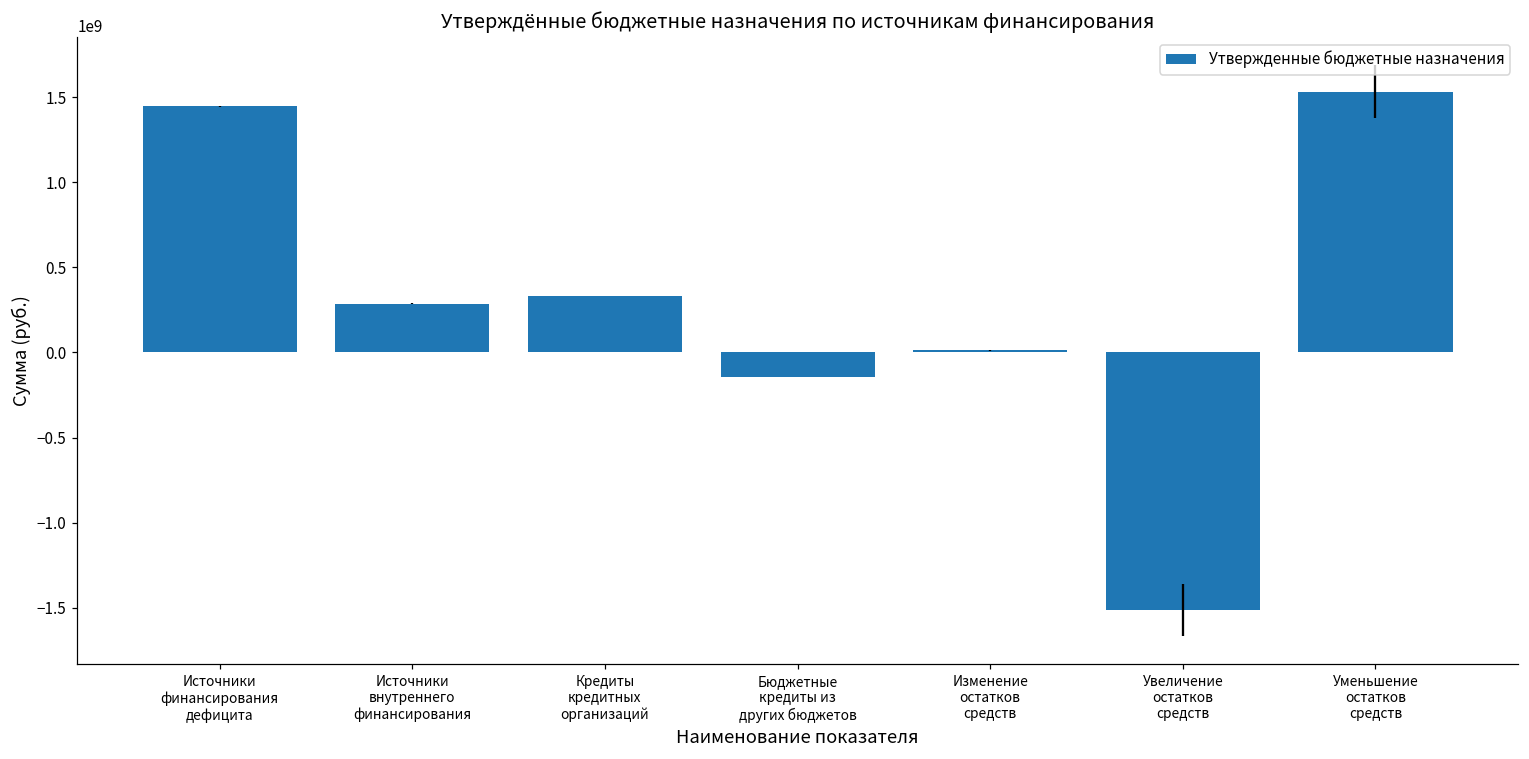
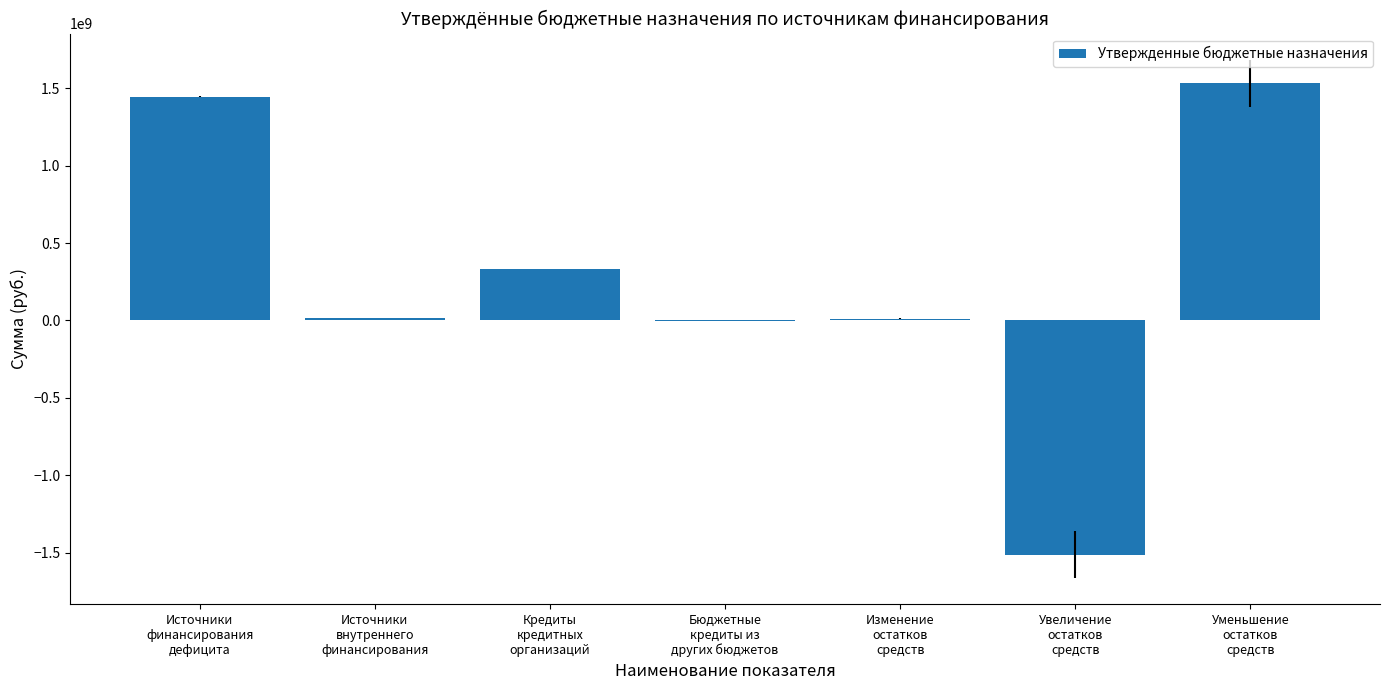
  {
    "Источники финансирования дефицита": 1450000000,
-   "Источники внутреннего финансирования": 290000000,
+   "Источники внутреннего финансирования": 10000000,
    "Кредиты кредитных организаций": 330000000,
-   "Бюджетные кредиты из других бюджетов": -150000000,
+   "Бюджетные кредиты из других бюджетов": 0,
    "Увеличение остатков средств": -1510000000,
    "Уменьшение остатков средств": 1530000000
  }
